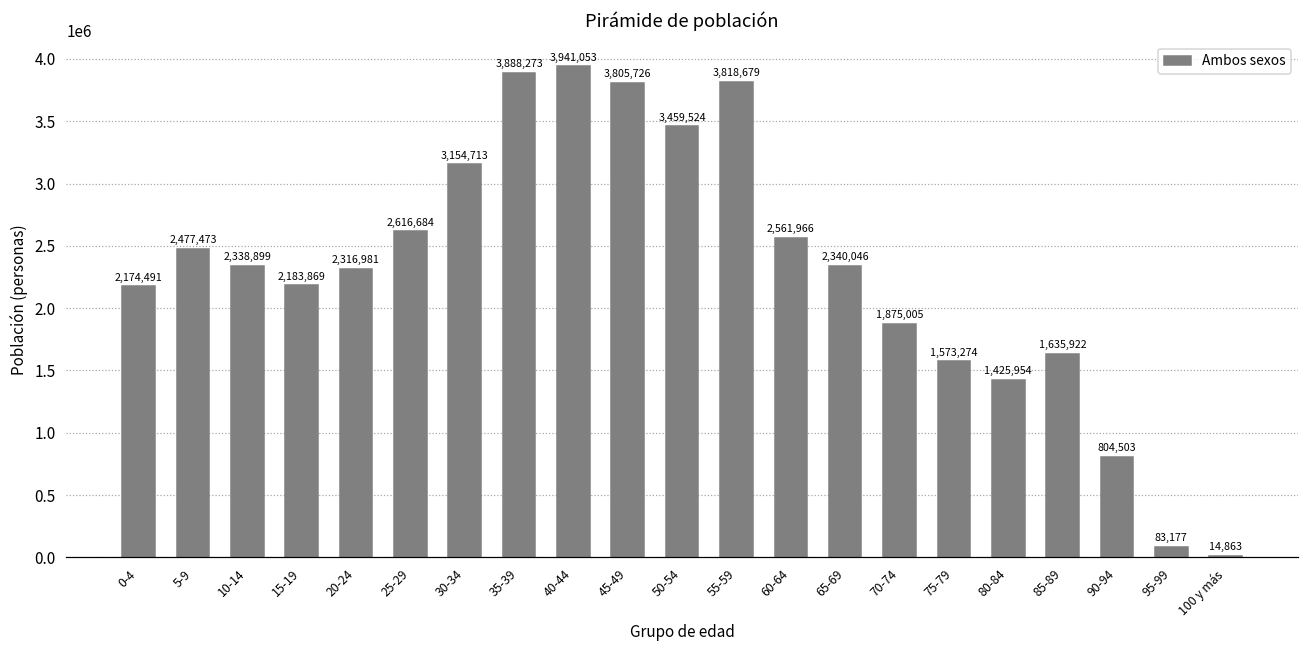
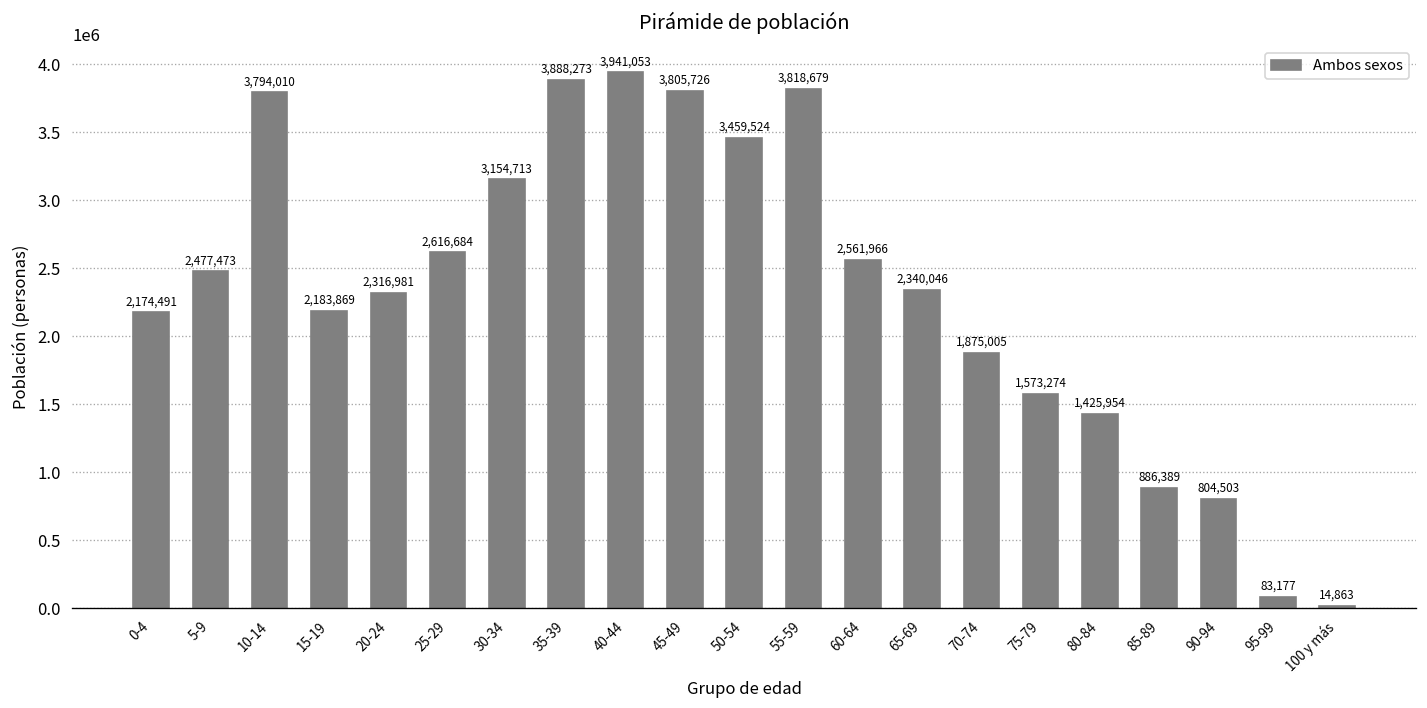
  {
    "0-4": "2,174,491",
    "5-9": "2,477,473",
-   "10-14": "2,338,899",
+   "10-14": "3,794,010",
    "15-19": "2,183,869",
    "20-24": "2,316,981",
    "25-29": "2,616,684",
    "30-34": "3,154,713",
    "35-39": "3,888,273",
    "40-44": "3,941,053",
    "45-49": "3,805,726",
    "50-54": "3,459,524",
    "55-59": "3,818,679",
    "60-64": "2,561,966",
    "65-69": "2,340,046",
    "70-74": "1,875,005",
    "75-79": "1,573,274",
    "80-84": "1,425,954",
-   "85-89": "1,635,922",
+   "85-89": "886,389",
    "90-94": "804,503",
    "95-99": "83,177",
    "100 y más": "14,863"
  }
